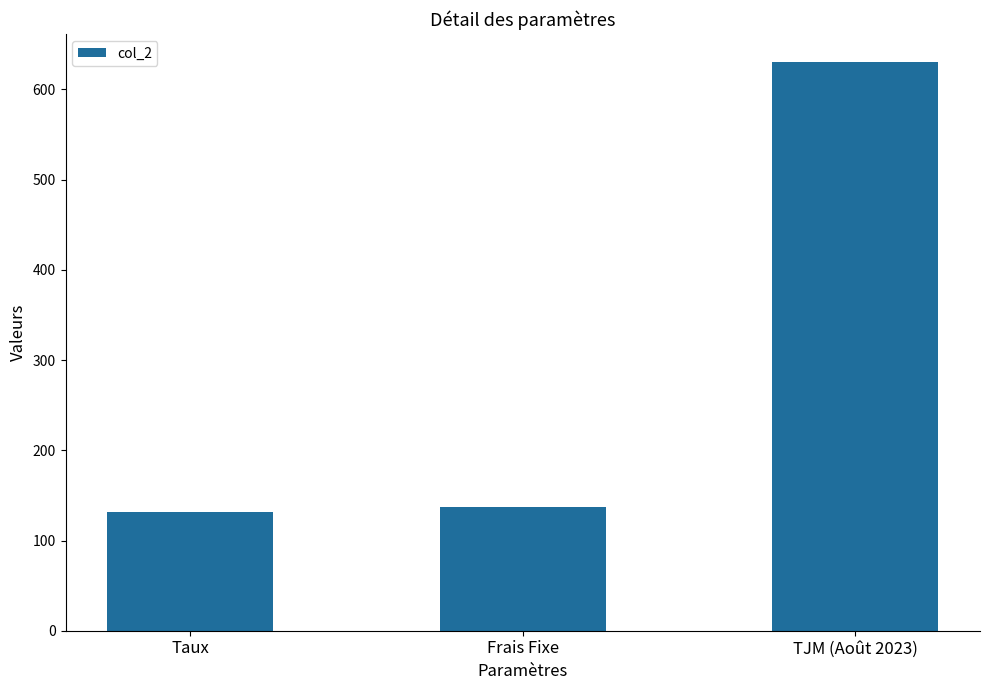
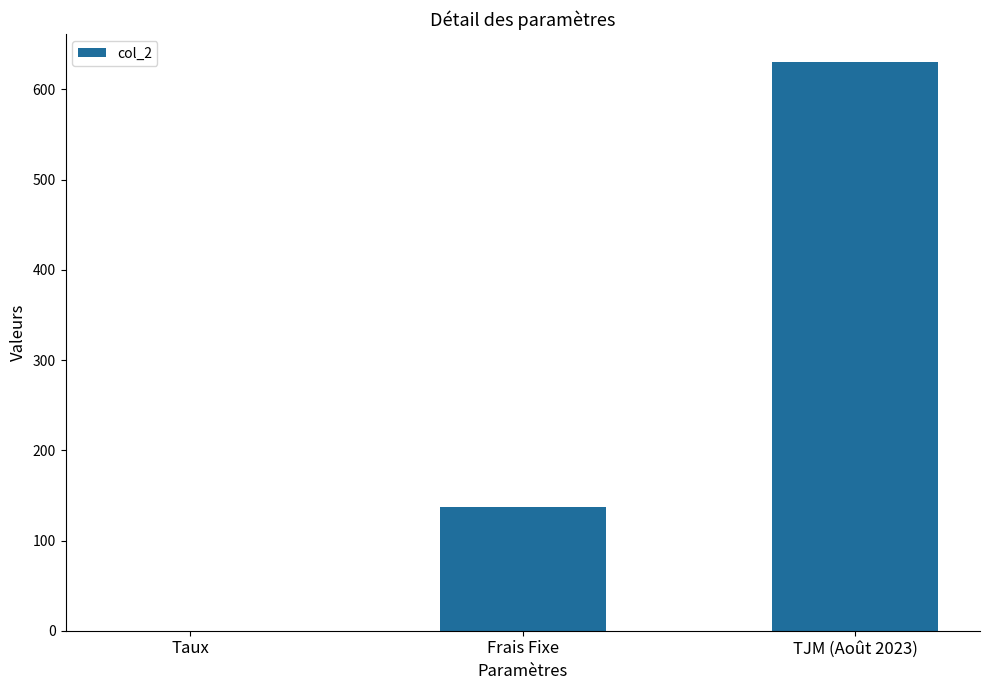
  {
-   "Taux": 130,
+   "Taux": 0,
    "Frais Fixe": 140,
    "TJM (Août 2023)": 630
  }
